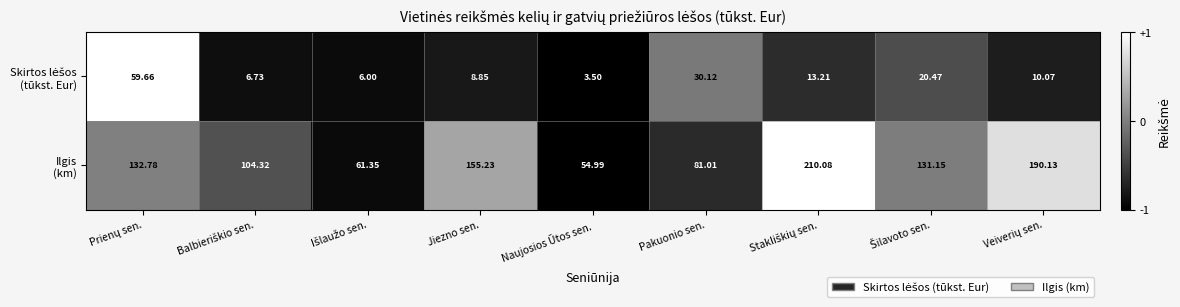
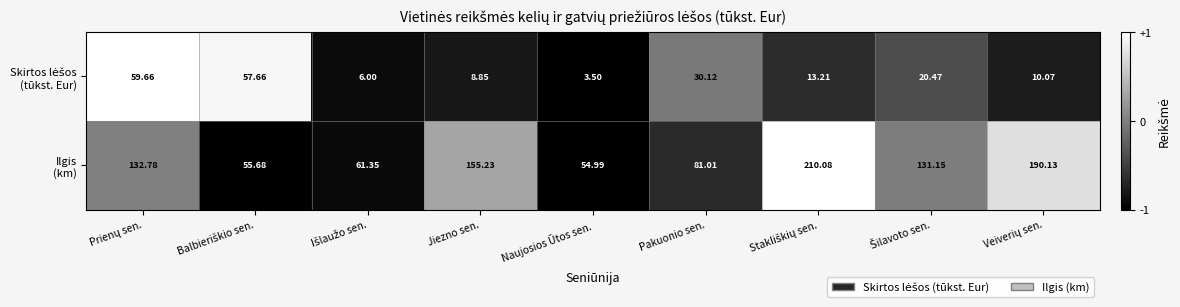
  {
    "Skirtos lėšos (tūkst. Eur)": {
      "Prienų sen.": 59.66,
-     "Balbieriškio sen.": 6.73,
+     "Balbieriškio sen.": 57.66,
      "Išlaužo sen.": 6.00,
      "Jiezno sen.": 8.85,
      "Naujosios Ūtos sen.": 3.50,
      "Pakuonio sen.": 30.12,
      "Stakliškių sen.": 13.21,
      "Šilavoto sen.": 20.47,
      "Veiverių sen.": 10.07
    },
    "Ilgis (km)": {
      "Prienų sen.": 132.78,
-     "Balbieriškio sen.": 104.32,
+     "Balbieriškio sen.": 55.68,
      "Išlaužo sen.": 61.35,
      "Jiezno sen.": 155.23,
      "Naujosios Ūtos sen.": 54.99,
      "Pakuonio sen.": 81.01,
      "Stakliškių sen.": 210.08,
      "Šilavoto sen.": 131.15,
      "Veiverių sen.": 190.13
    }
  }
